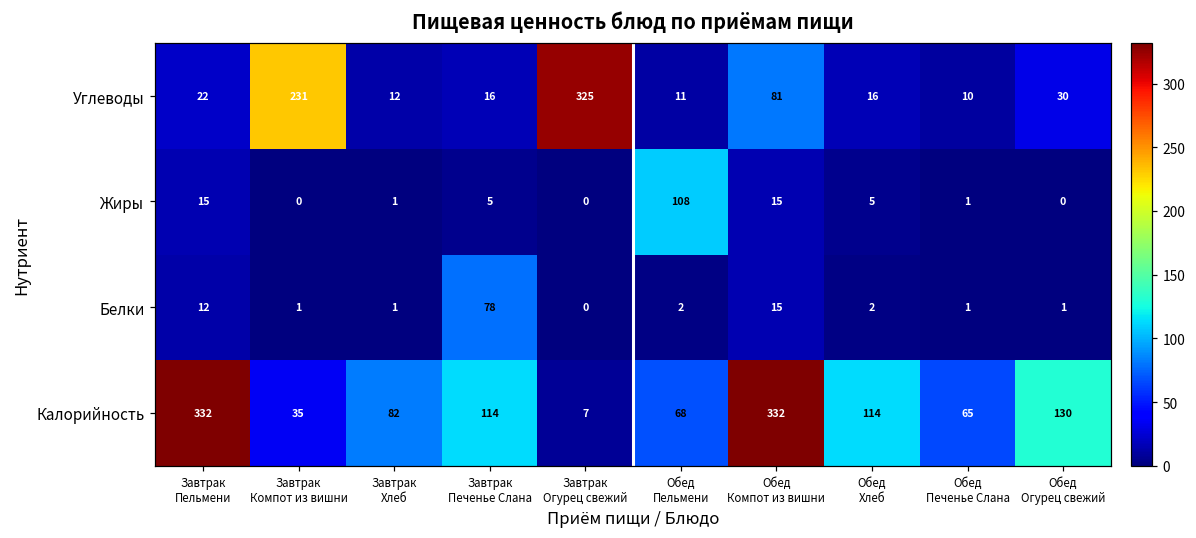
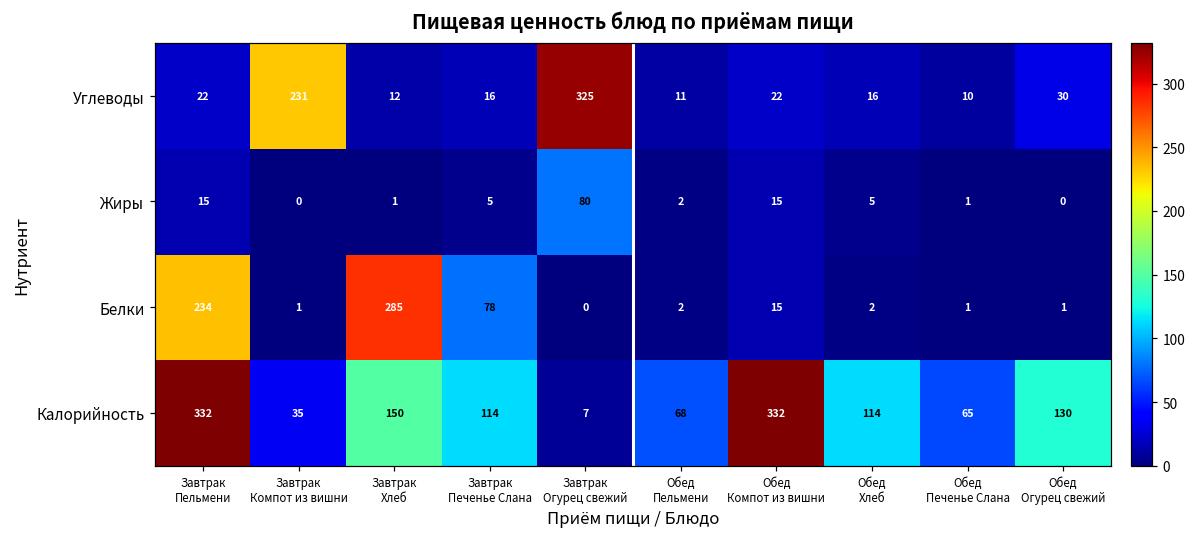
  {
    "Углеводы": {
      "Завтрак Пельмени": 22,
      "Завтрак Компот из вишни": 231,
      "Завтрак Хлеб": 12,
      "Завтрак Печенье Слана": 16,
      "Завтрак Огурец свежий": 325,
      "Обед Пельмени": 11,
-     "Обед Компот из вишни": 81,
+     "Обед Компот из вишни": 22,
      "Обед Хлеб": 16,
      "Обед Печенье Слана": 10,
      "Обед Огурец свежий": 30
    },
    "Жиры": {
      "Завтрак Пельмени": 15,
      "Завтрак Компот из вишни": 0,
      "Завтрак Хлеб": 1,
      "Завтрак Печенье Слана": 5,
-     "Завтрак Огурец свежий": 0,
-     "Обед Пельмени": 108,
+     "Завтрак Огурец свежий": 80,
+     "Обед Пельмени": 2,
      "Обед Компот из вишни": 15,
      "Обед Хлеб": 5,
      "Обед Печенье Слана": 1,
      "Обед Огурец свежий": 0
    },
    "Белки": {
-     "Завтрак Пельмени": 12,
+     "Завтрак Пельмени": 234,
      "Завтрак Компот из вишни": 1,
-     "Завтрак Хлеб": 1,
+     "Завтрак Хлеб": 285,
      "Завтрак Печенье Слана": 78,
      "Завтрак Огурец свежий": 0,
      "Обед Пельмени": 2,
      "Обед Компот из вишни": 15,
      "Обед Хлеб": 2,
      "Обед Печенье Слана": 1,
      "Обед Огурец свежий": 1
    },
    "Калорийность": {
      "Завтрак Пельмени": 332,
      "Завтрак Компот из вишни": 35,
-     "Завтрак Хлеб": 82,
+     "Завтрак Хлеб": 150,
      "Завтрак Печенье Слана": 114,
      "Завтрак Огурец свежий": 7,
      "Обед Пельмени": 68,
      "Обед Компот из вишни": 332,
      "Обед Хлеб": 114,
      "Обед Печенье Слана": 65,
      "Обед Огурец свежий": 130
    }
  }
